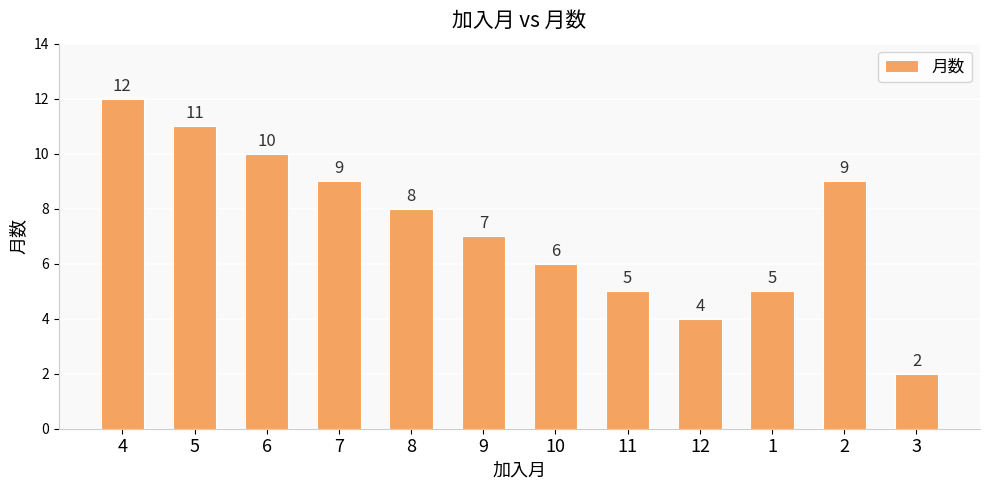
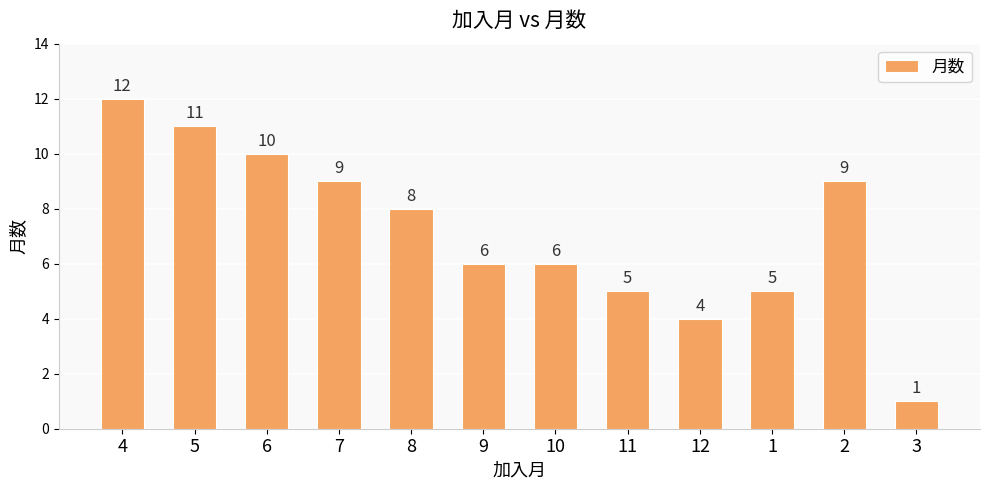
  {
    "4": 12,
    "5": 11,
    "6": 10,
    "7": 9,
    "8": 8,
-   "9": 7,
+   "9": 6,
    "10": 6,
    "11": 5,
    "12": 4,
    "1": 5,
    "2": 9,
-   "3": 2
+   "3": 1
  }
